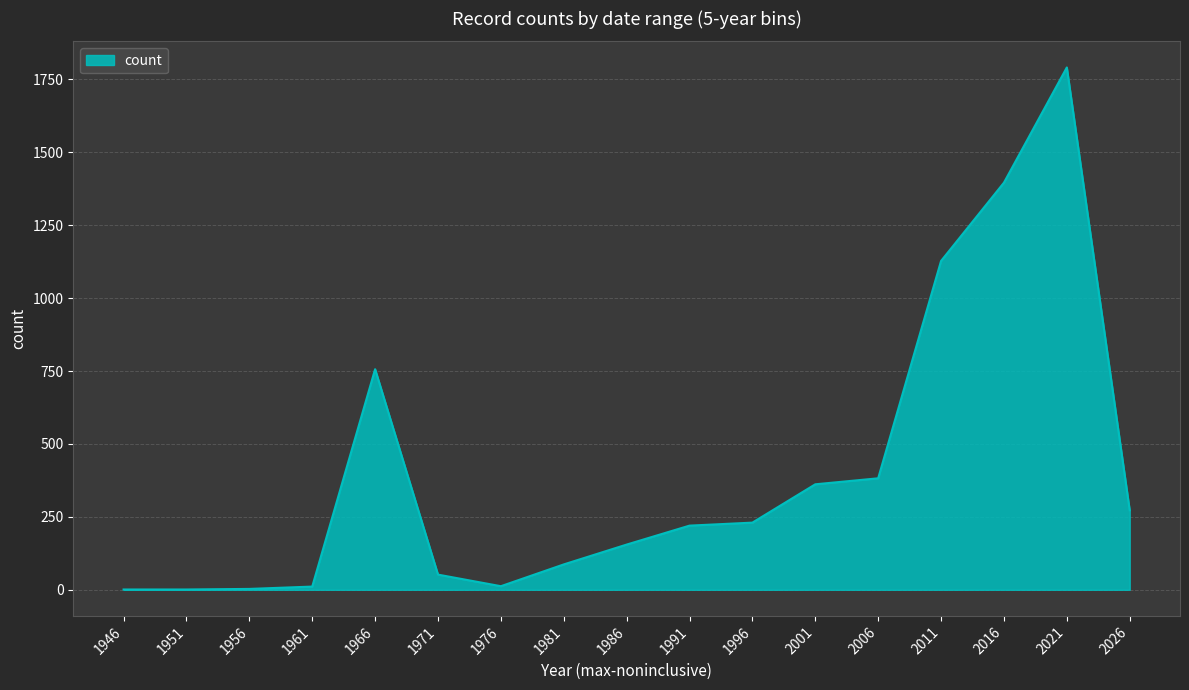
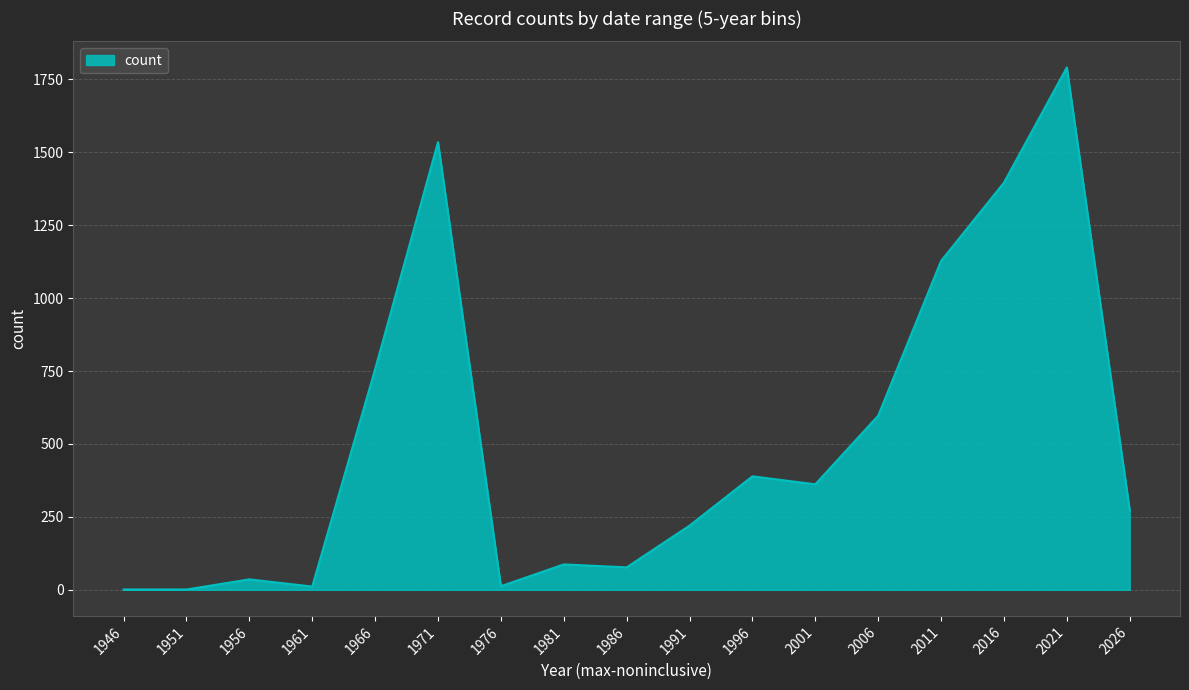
  {
    "1946": 0,
    "1951": 0,
-   "1956": 0,
+   "1956": 40,
    "1961": 10,
    "1966": 760,
-   "1971": 50,
+   "1971": 1530,
    "1976": 10,
    "1981": 90,
-   "1986": 160,
+   "1986": 80,
    "1991": 220,
-   "1996": 230,
+   "1996": 390,
    "2001": 360,
-   "2006": 380,
+   "2006": 600,
    "2011": 1130,
    "2016": 1400,
    "2021": 1790,
    "2026": 270
  }
